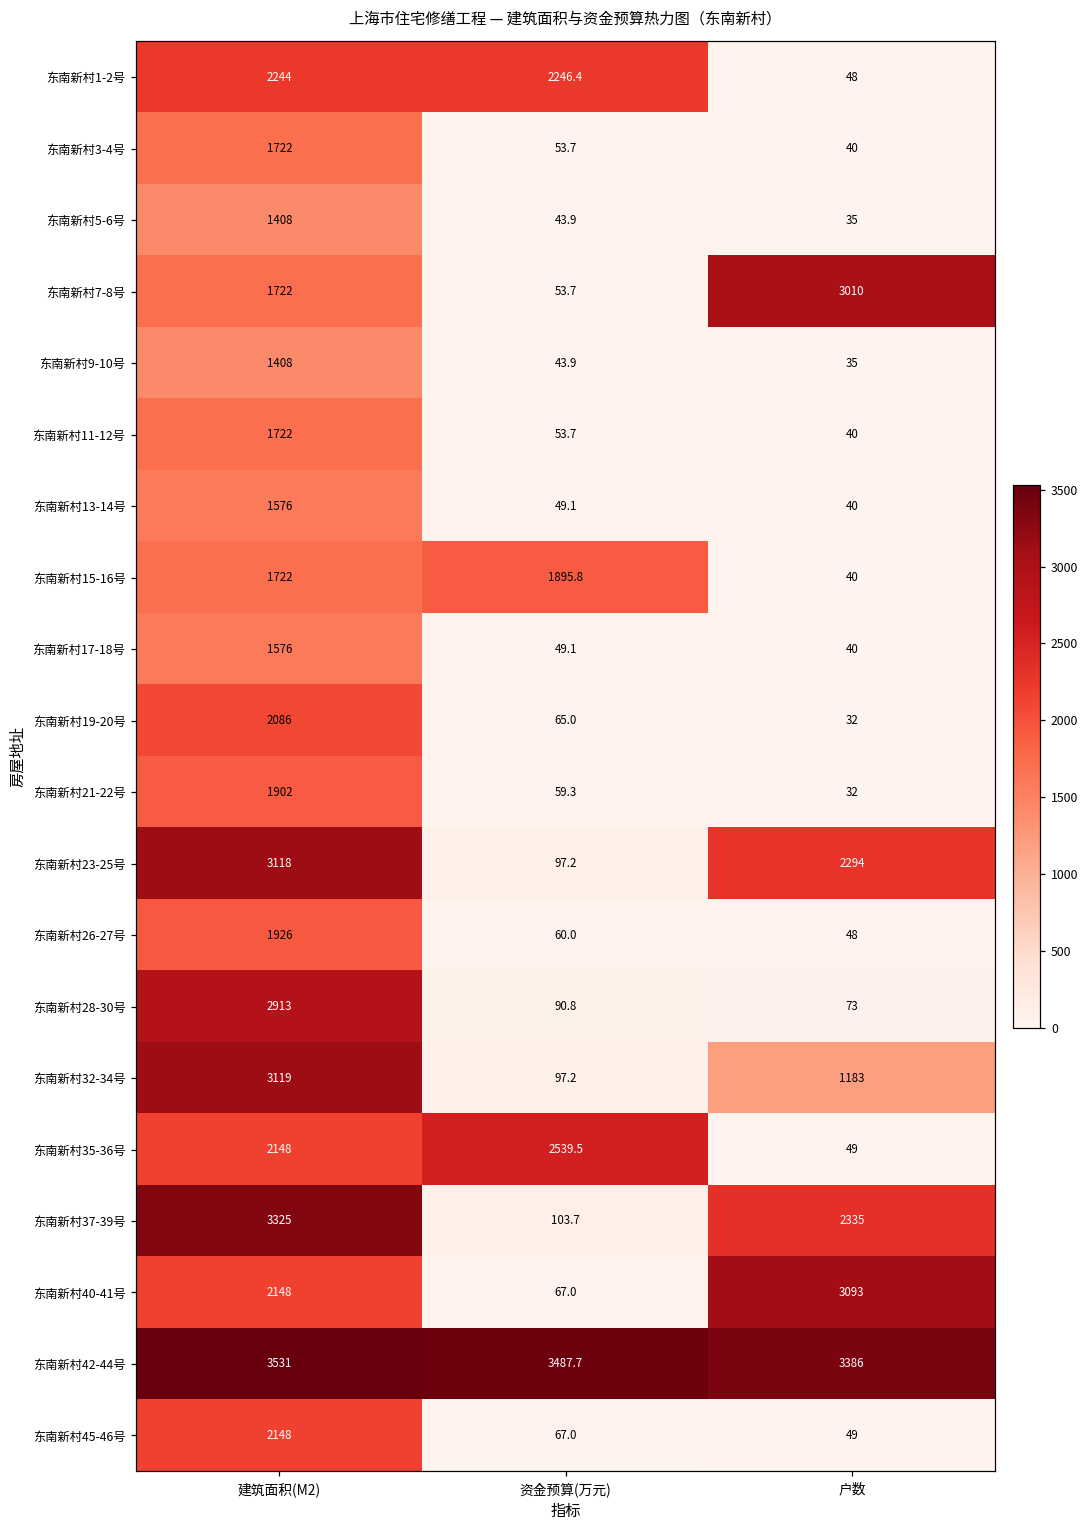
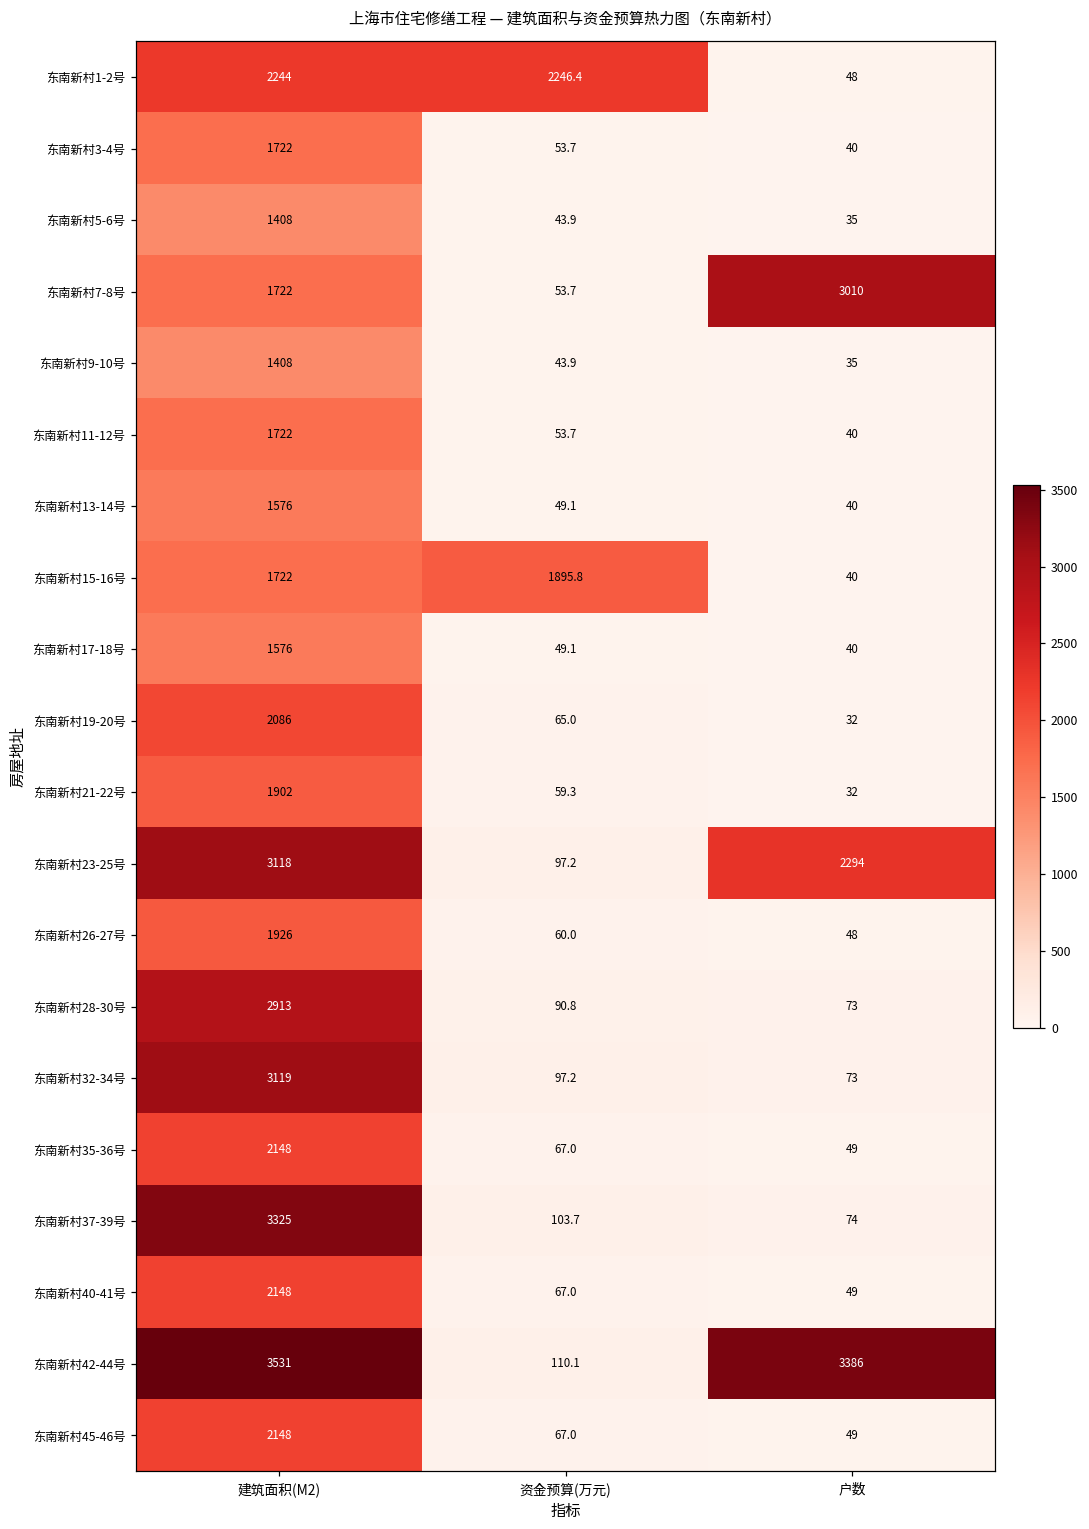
  {
    "东南新村1-2号": {
      "建筑面积(M2)": 2244,
      "资金预算(万元)": 2246.4,
      "户数": 48
    },
    "东南新村3-4号": {
      "建筑面积(M2)": 1722,
      "资金预算(万元)": 53.7,
      "户数": 40
    },
    "东南新村5-6号": {
      "建筑面积(M2)": 1408,
      "资金预算(万元)": 43.9,
      "户数": 35
    },
    "东南新村7-8号": {
      "建筑面积(M2)": 1722,
      "资金预算(万元)": 53.7,
      "户数": 3010
    },
    "东南新村9-10号": {
      "建筑面积(M2)": 1408,
      "资金预算(万元)": 43.9,
      "户数": 35
    },
    "东南新村11-12号": {
      "建筑面积(M2)": 1722,
      "资金预算(万元)": 53.7,
      "户数": 40
    },
    "东南新村13-14号": {
      "建筑面积(M2)": 1576,
      "资金预算(万元)": 49.1,
      "户数": 40
    },
    "东南新村15-16号": {
      "建筑面积(M2)": 1722,
      "资金预算(万元)": 1895.8,
      "户数": 40
    },
    "东南新村17-18号": {
      "建筑面积(M2)": 1576,
      "资金预算(万元)": 49.1,
      "户数": 40
    },
    "东南新村19-20号": {
      "建筑面积(M2)": 2086,
      "资金预算(万元)": 65.0,
      "户数": 32
    },
    "东南新村21-22号": {
      "建筑面积(M2)": 1902,
      "资金预算(万元)": 59.3,
      "户数": 32
    },
    "东南新村23-25号": {
      "建筑面积(M2)": 3118,
      "资金预算(万元)": 97.2,
      "户数": 2294
    },
    "东南新村26-27号": {
      "建筑面积(M2)": 1926,
      "资金预算(万元)": 60.0,
      "户数": 48
    },
    "东南新村28-30号": {
      "建筑面积(M2)": 2913,
      "资金预算(万元)": 90.8,
      "户数": 73
    },
    "东南新村32-34号": {
      "建筑面积(M2)": 3119,
      "资金预算(万元)": 97.2,
-     "户数": 1183
+     "户数": 73
    },
    "东南新村35-36号": {
      "建筑面积(M2)": 2148,
-     "资金预算(万元)": 2539.5,
+     "资金预算(万元)": 67.0,
      "户数": 49
    },
    "东南新村37-39号": {
      "建筑面积(M2)": 3325,
      "资金预算(万元)": 103.7,
-     "户数": 2335
+     "户数": 74
    },
    "东南新村40-41号": {
      "建筑面积(M2)": 2148,
      "资金预算(万元)": 67.0,
-     "户数": 3093
+     "户数": 49
    },
    "东南新村42-44号": {
      "建筑面积(M2)": 3531,
-     "资金预算(万元)": 3487.7,
+     "资金预算(万元)": 110.1,
      "户数": 3386
    },
    "东南新村45-46号": {
      "建筑面积(M2)": 2148,
      "资金预算(万元)": 67.0,
      "户数": 49
    }
  }
